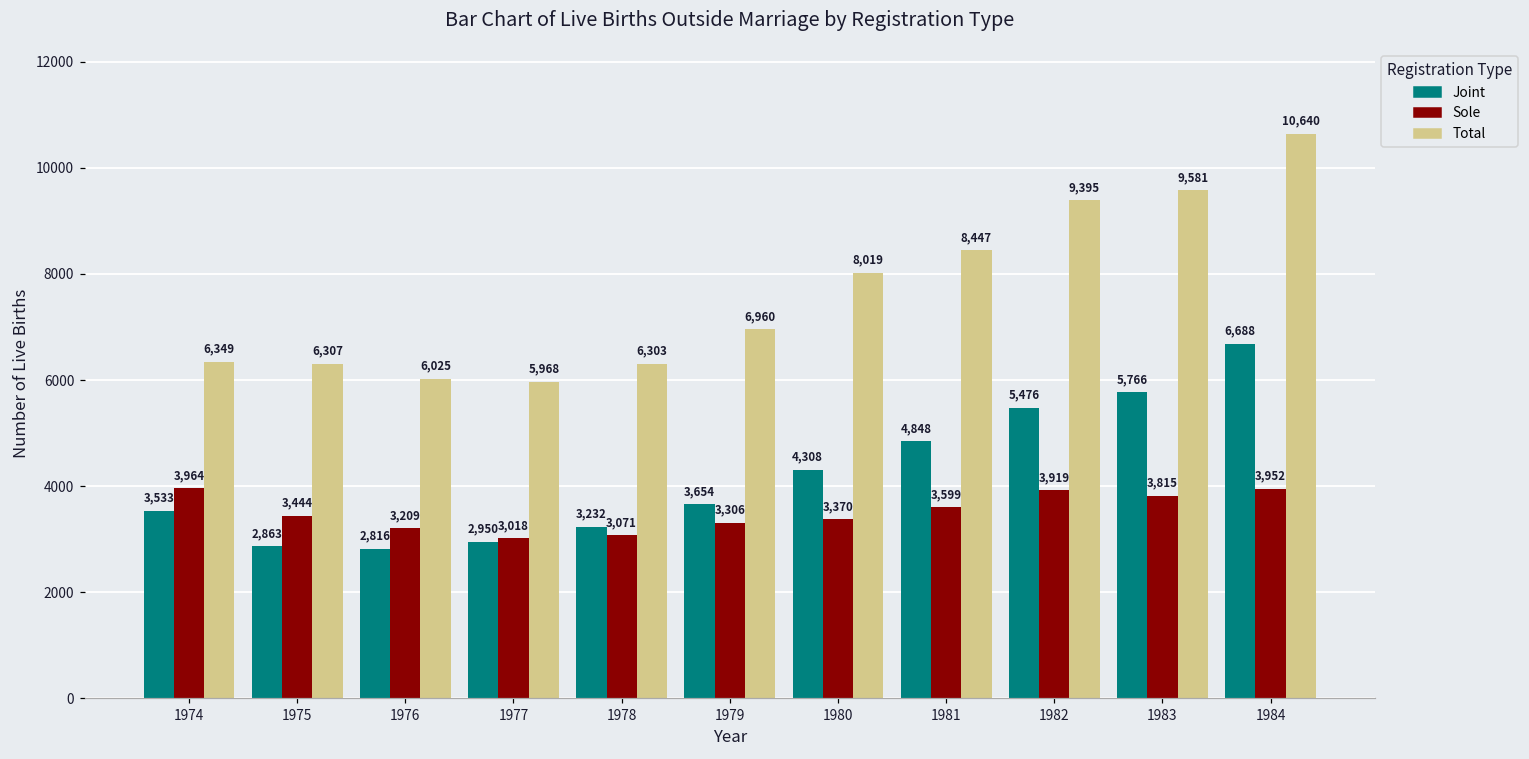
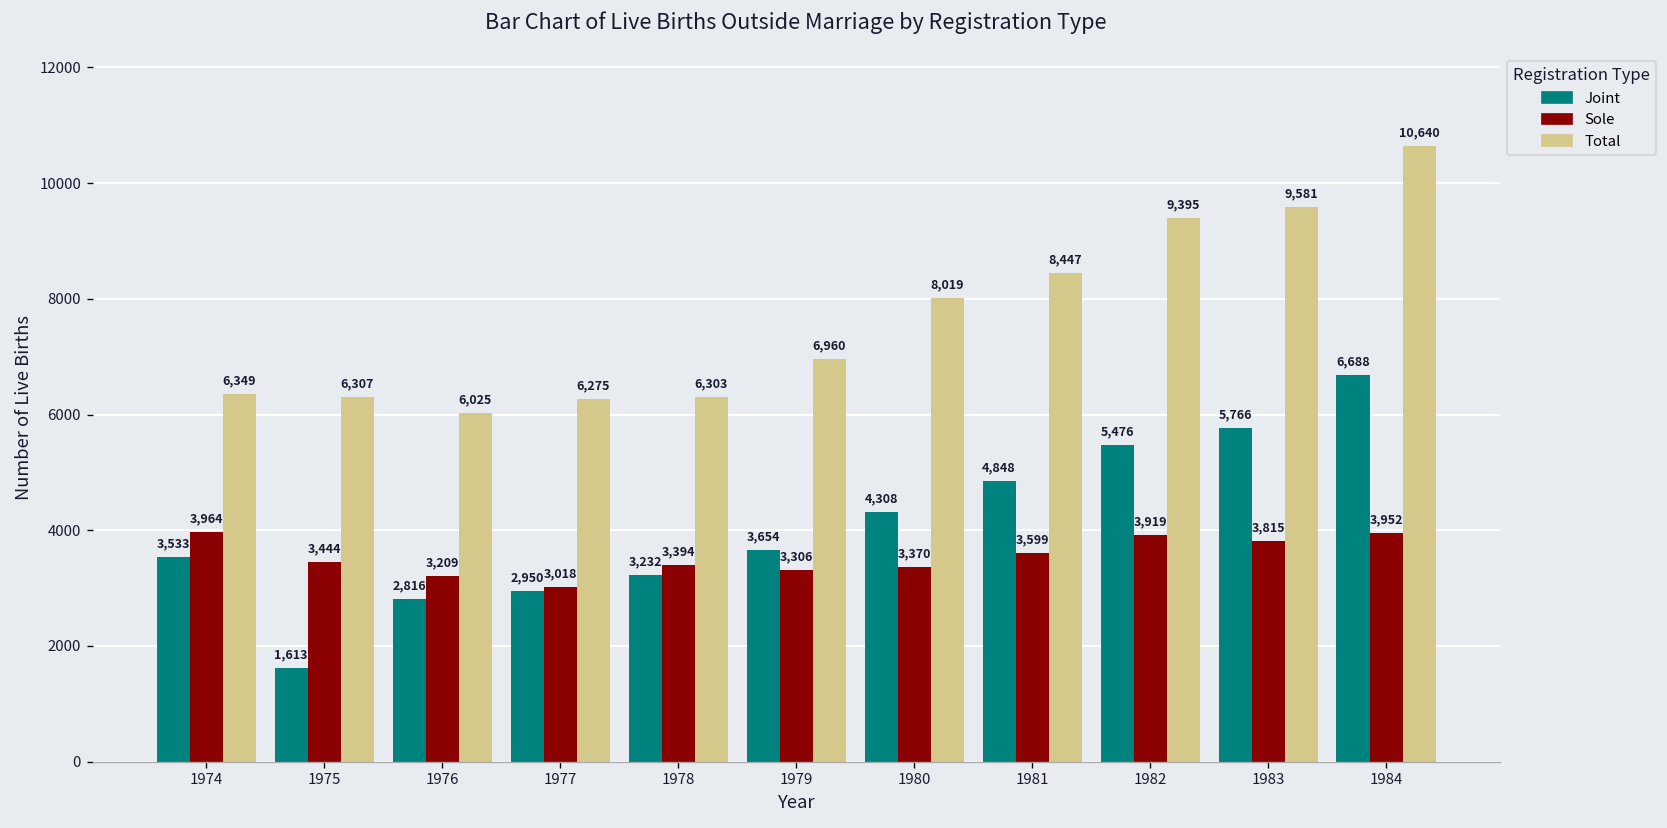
  {
    "Joint": {
      "1974": "3,533",
-     "1975": "2,863",
+     "1975": "1,613",
      "1976": "2,816",
      "1977": "2,950",
      "1978": "3,232",
      "1979": "3,654",
      "1980": "4,308",
      "1981": "4,848",
      "1982": "5,476",
      "1983": "5,766",
      "1984": "6,688"
    },
    "Sole": {
      "1974": "3,964",
      "1975": "3,444",
      "1976": "3,209",
      "1977": "3,018",
-     "1978": "3,071",
+     "1978": "3,394",
      "1979": "3,306",
      "1980": "3,370",
      "1981": "3,599",
      "1982": "3,919",
      "1983": "3,815",
      "1984": "3,952"
    },
    "Total": {
      "1974": "6,349",
      "1975": "6,307",
      "1976": "6,025",
-     "1977": "5,968",
+     "1977": "6,275",
      "1978": "6,303",
      "1979": "6,960",
      "1980": "8,019",
      "1981": "8,447",
      "1982": "9,395",
      "1983": "9,581",
      "1984": "10,640"
    }
  }
